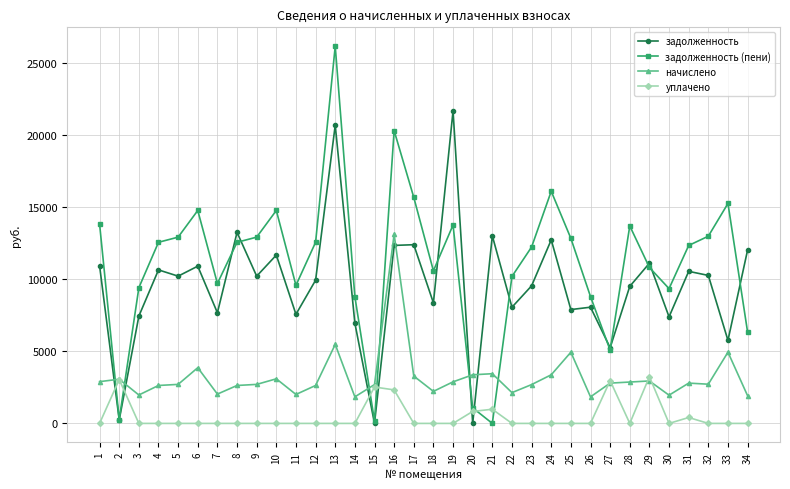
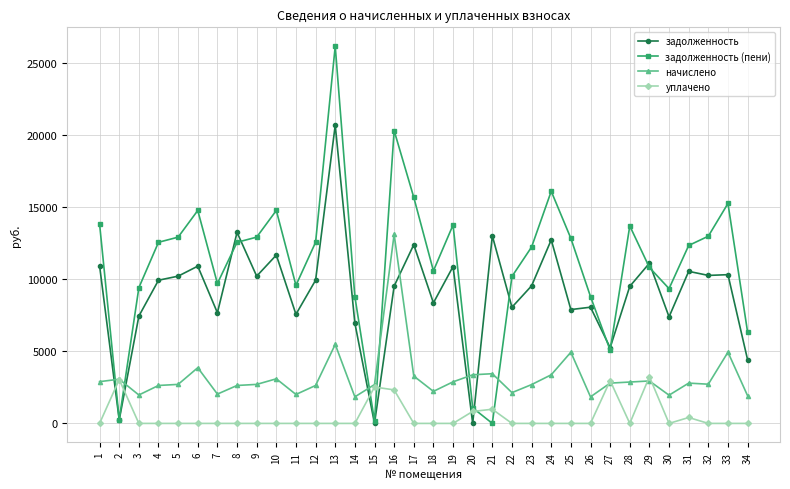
  {
    "задолженность": {
      "1": 10900,
      "3": 7400,
-     "4": 10700,
+     "4": 9900,
      "5": 10200,
      "6": 10900,
      "7": 7700,
      "8": 13300,
      "9": 10200,
      "10": 11700,
      "11": 7600,
      "12": 9900,
      "13": 20700,
      "14": 7000,
-     "16": 12400,
+     "16": 9500,
      "17": 12400,
      "18": 8400,
-     "19": 21700,
+     "19": 10900,
      "20": 0,
      "21": 13000,
      "22": 8100,
      "23": 9500,
      "24": 12700,
      "25": 7900,
      "26": 8100,
      "28": 9500,
      "29": 11100,
      "30": 7400,
      "31": 10600,
      "32": 10300,
-     "33": 5800,
-     "34": 12000
+     "33": 10300,
+     "34": 4400
    },
    "уплачено": {
      "1": 0,
      "3": 0,
      "4": 0,
      "5": 0,
      "6": 0,
      "7": 0,
      "8": 0,
      "9": 0,
      "10": 0,
      "11": 0,
      "12": 0,
      "13": 0,
      "14": 0,
      "16": 2300,
      "17": 0,
      "18": 0,
      "19": 0,
      "20": 800,
      "21": 1000,
      "22": 0,
      "23": 0,
      "24": 0,
      "25": 0,
      "26": 0,
      "28": 0,
      "29": 3200,
      "30": 0,
      "31": 400,
      "32": 0,
      "33": 0,
      "34": 0
    }
  }
